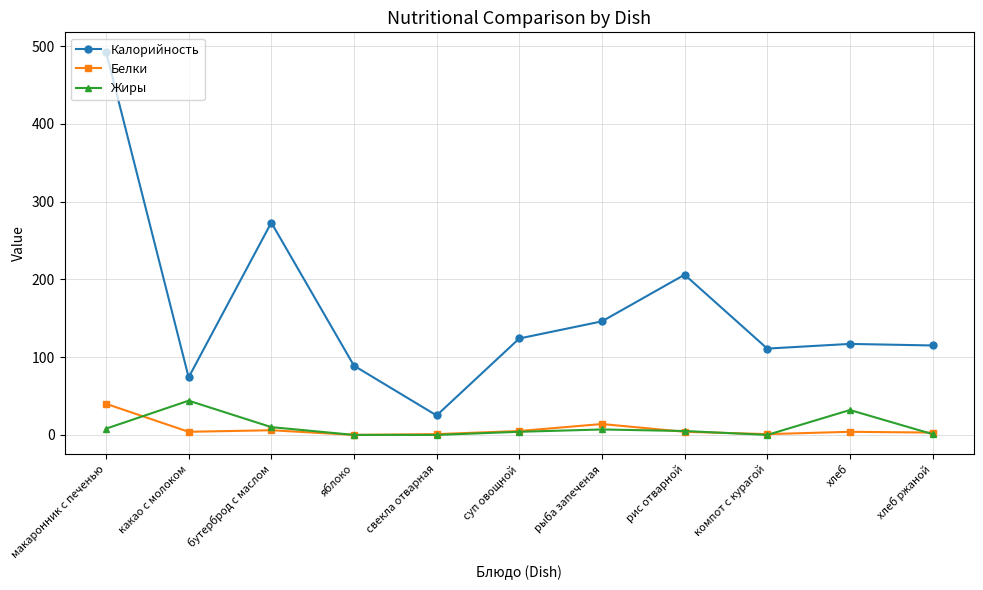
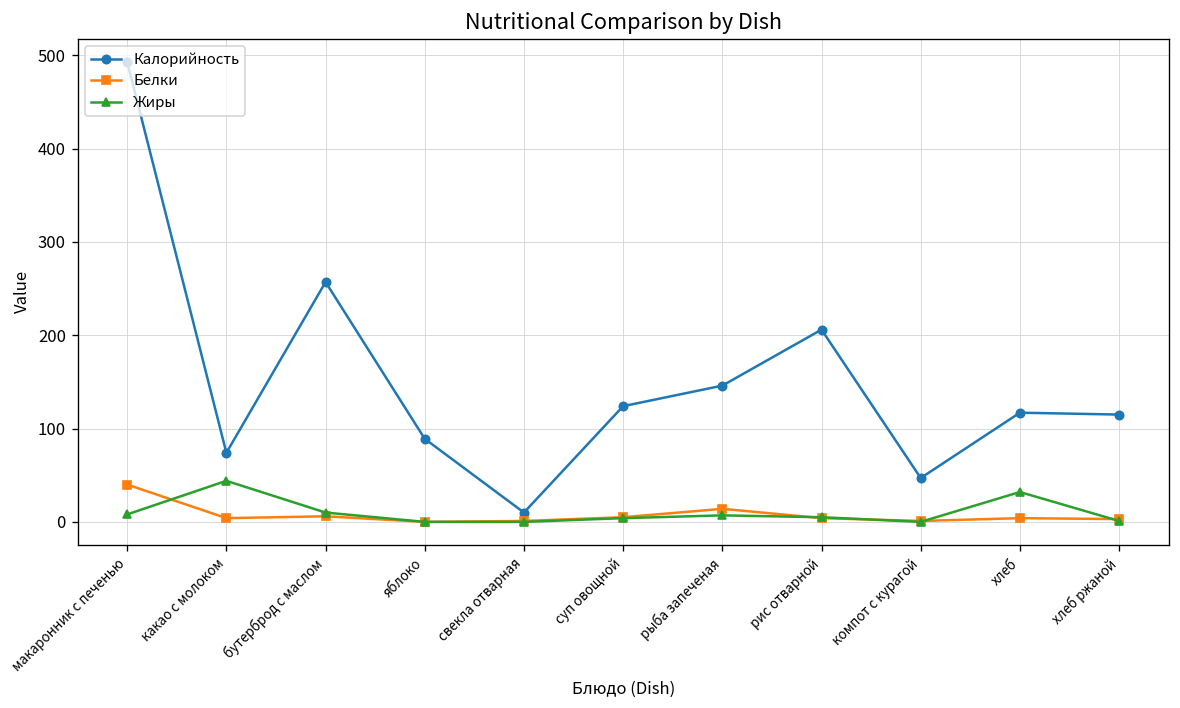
  {
    "Калорийность": {
      "какао с молоком": 70,
-     "бутерброд с маслом": 270,
+     "бутерброд с маслом": 260,
      "яблоко": 90,
-     "свекла отварная": 30,
+     "свекла отварная": 10,
      "суп овощной": 120,
      "рыба запеченая": 150,
      "рис отварной": 210,
-     "компот с курагой": 110,
+     "компот с курагой": 50,
      "хлеб": 120,
      "хлеб ржаной": 120
    },
    "Белки": {
      "макаронник с печенью": 40,
      "какао с молоком": 0,
      "бутерброд с маслом": 10,
      "рыба запеченая": 10,
      "хлеб": 0
    },
    "Жиры": {
      "макаронник с печенью": 10,
      "какао с молоком": 40,
      "бутерброд с маслом": 10,
      "рыба запеченая": 10,
      "хлеб": 30
    }
  }
